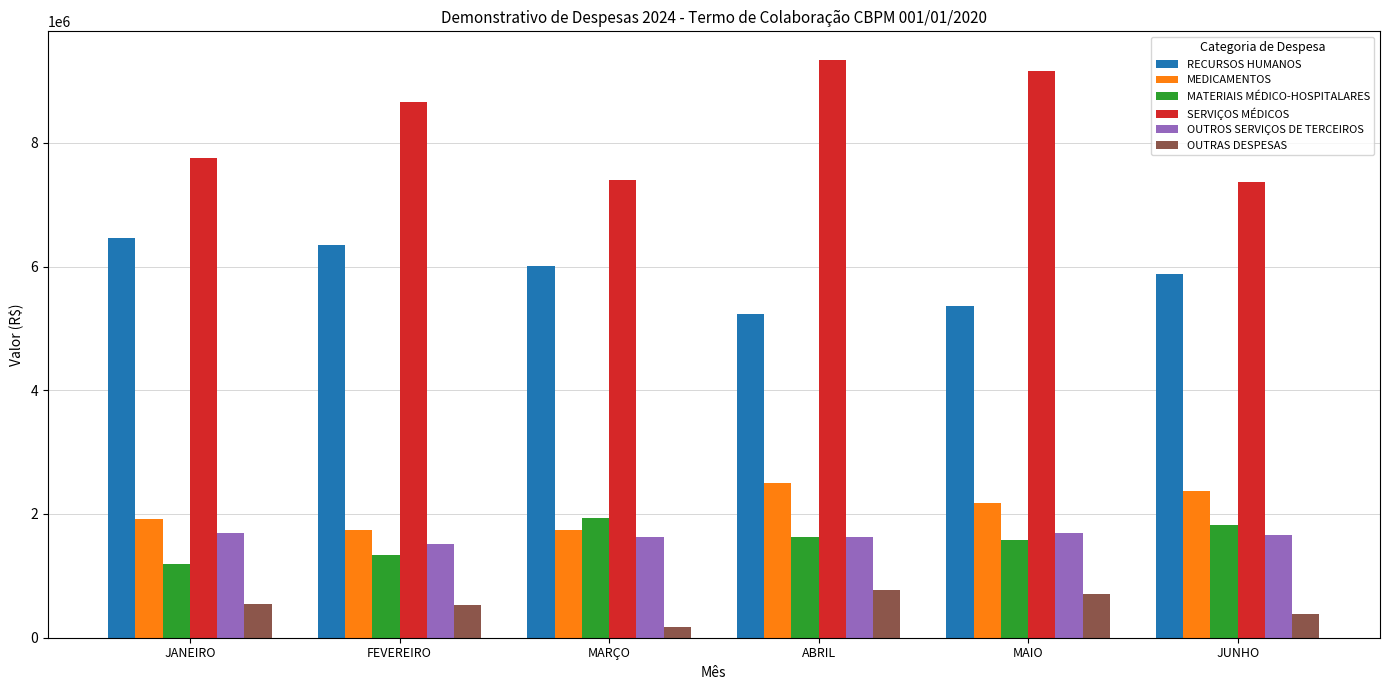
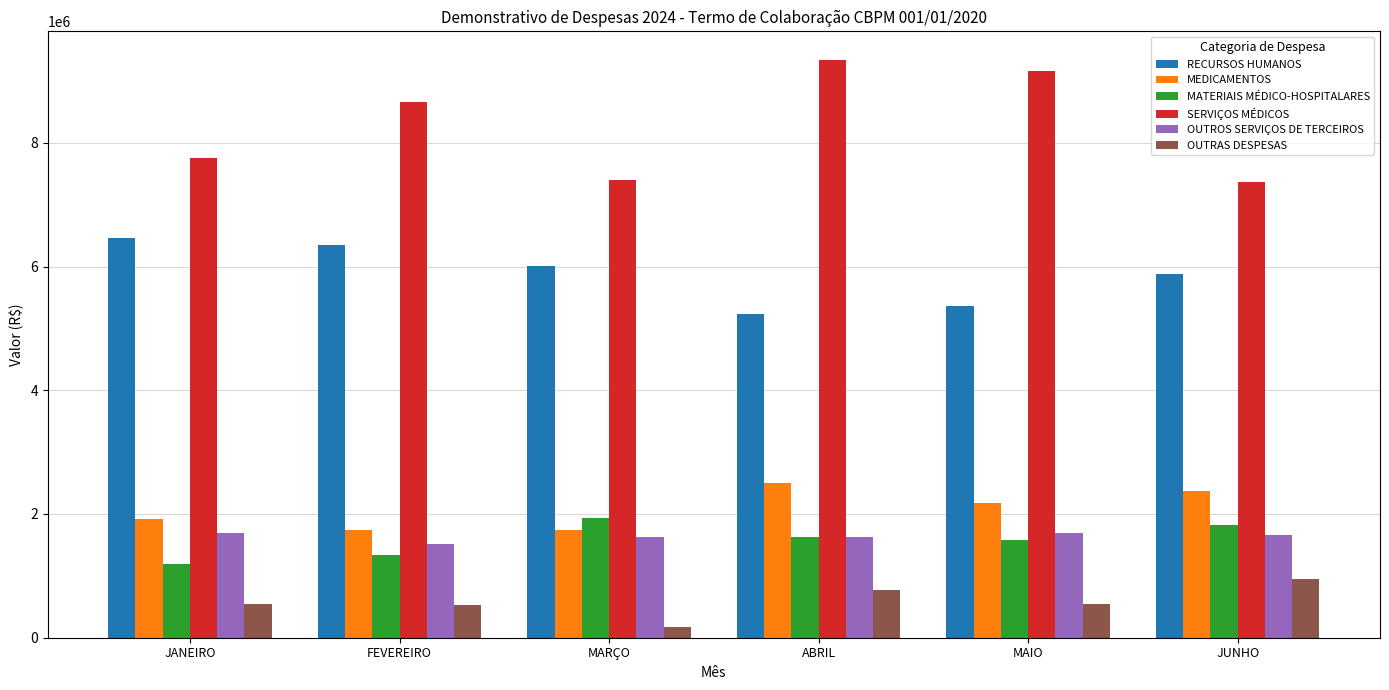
  {
    "RECURSOS HUMANOS": {
      "JANEIRO": 6500000,
      "FEVEREIRO": 6300000,
      "MARÇO": 6000000,
      "ABRIL": 5200000,
      "MAIO": 5400000,
      "JUNHO": 5900000
    },
    "MEDICAMENTOS": {
      "JANEIRO": 1900000,
      "FEVEREIRO": 1700000,
      "MARÇO": 1700000,
      "ABRIL": 2500000,
      "MAIO": 2200000,
      "JUNHO": 2400000
    },
    "MATERIAIS MÉDICO-HOSPITALARES": {
      "JANEIRO": 1200000,
      "FEVEREIRO": 1300000,
      "MARÇO": 1900000,
      "ABRIL": 1600000,
      "MAIO": 1600000,
      "JUNHO": 1800000
    },
    "SERVIÇOS MÉDICOS": {
      "JANEIRO": 7800000,
      "FEVEREIRO": 8700000,
      "MARÇO": 7400000,
      "ABRIL": 9300000,
      "MAIO": 9200000,
      "JUNHO": 7400000
    },
    "OUTROS SERVIÇOS DE TERCEIROS": {
      "JANEIRO": 1700000,
      "FEVEREIRO": 1500000,
      "MARÇO": 1600000,
      "ABRIL": 1600000,
      "MAIO": 1700000,
      "JUNHO": 1700000
    },
    "OUTRAS DESPESAS": {
      "JANEIRO": 600000,
      "FEVEREIRO": 500000,
      "MARÇO": 200000,
      "ABRIL": 800000,
-     "MAIO": 700000,
-     "JUNHO": 400000
+     "MAIO": 500000,
+     "JUNHO": 1000000
    }
  }
